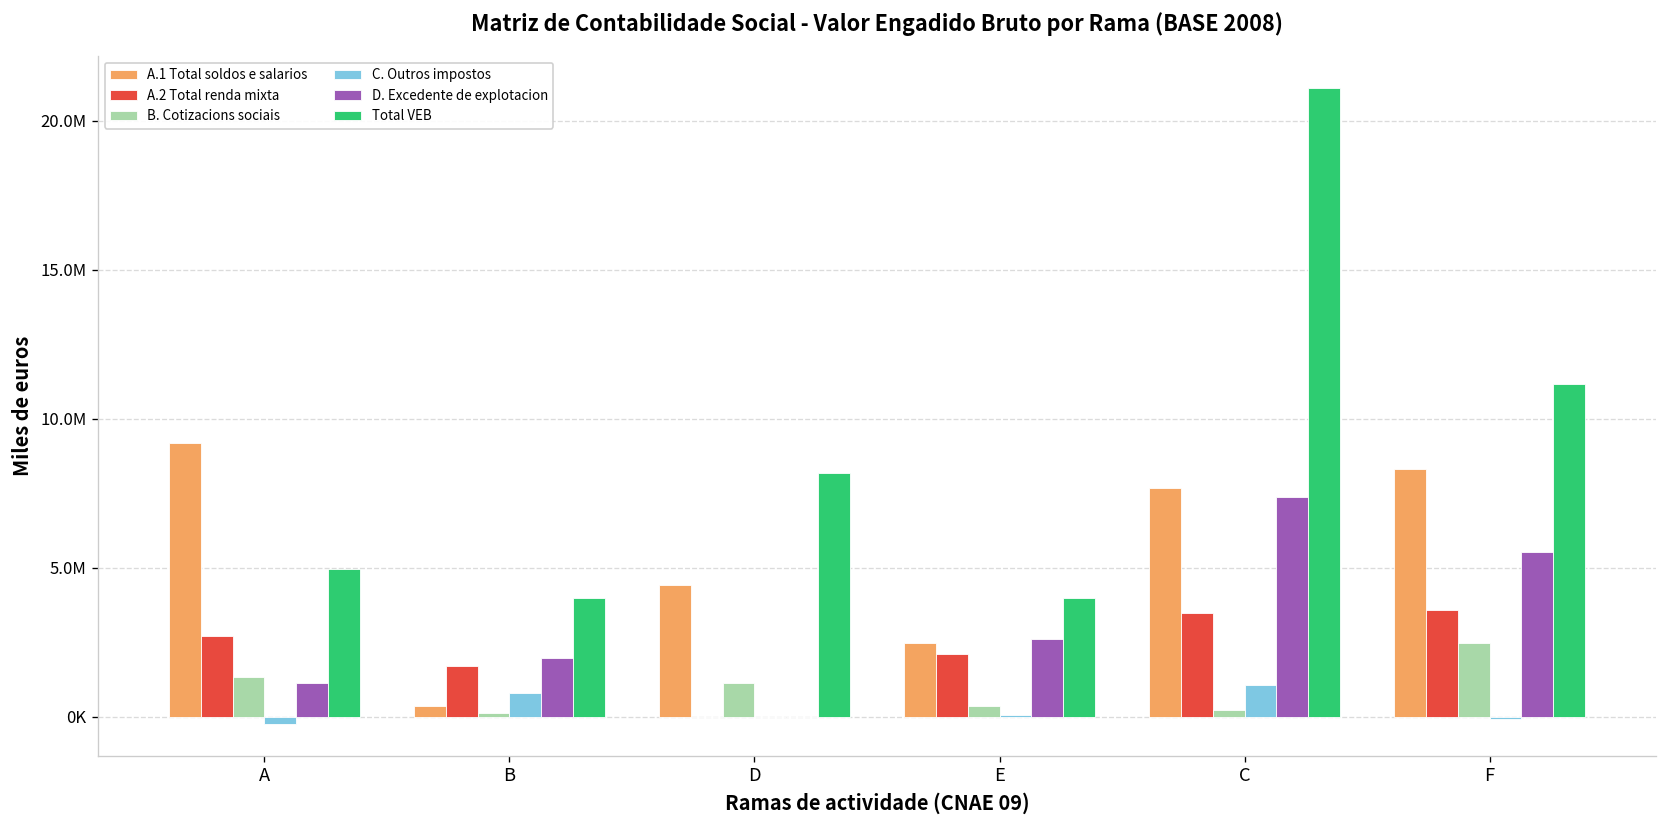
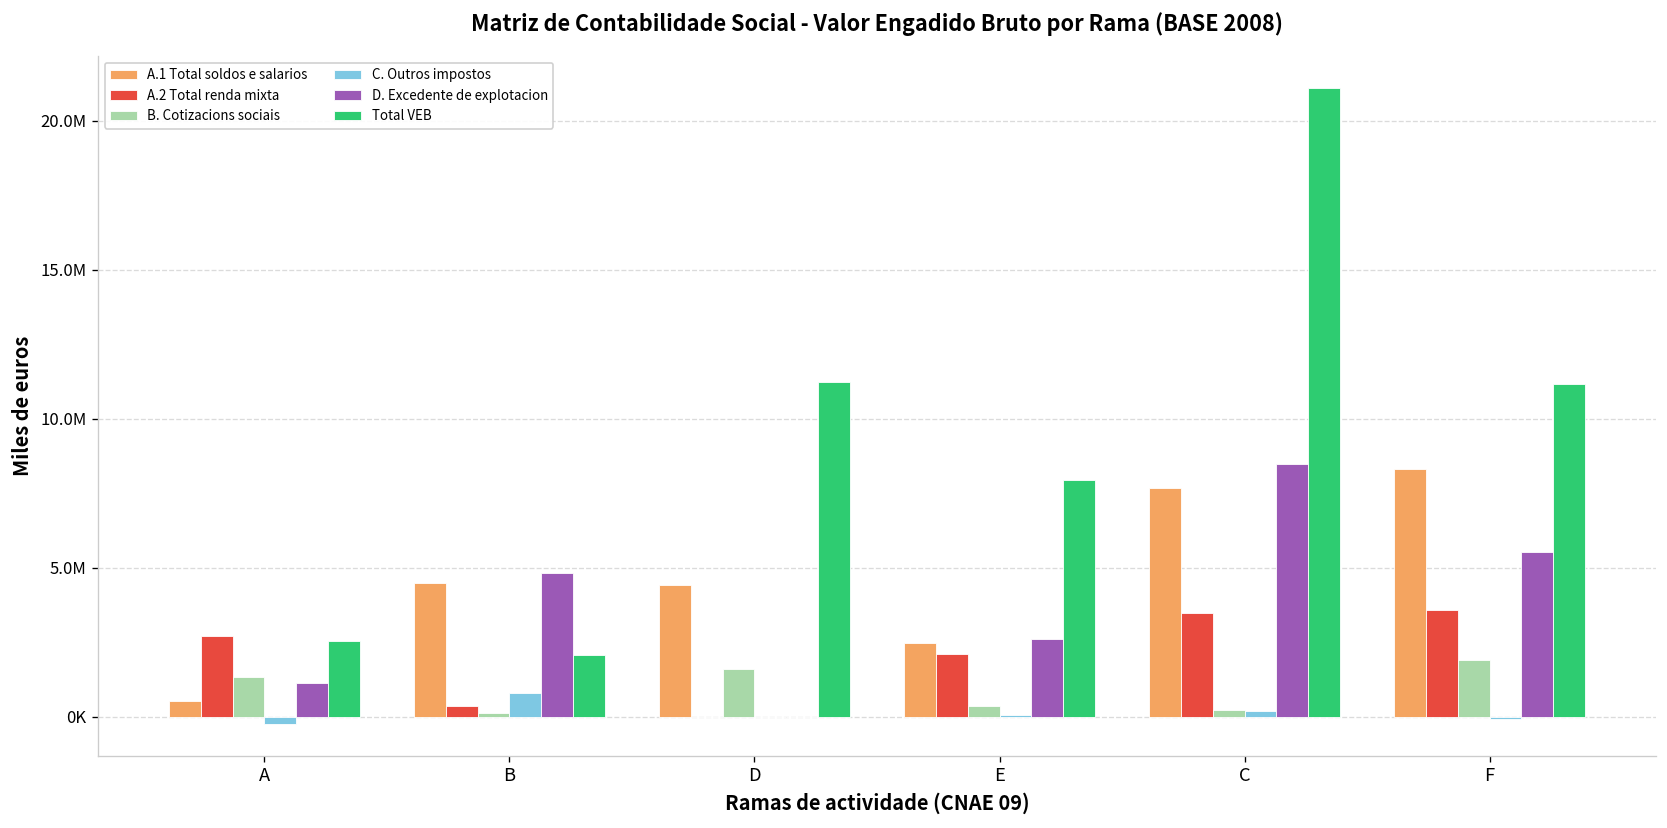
  {
    "A.1 Total soldos e salarios": {
-     "A": 9200000,
-     "B": 400000,
+     "A": 500000,
+     "B": 4500000,
      "D": 4400000,
      "E": 2500000,
      "C": 7700000,
      "F": 8300000
    },
    "A.2 Total renda mixta": {
      "A": 2700000,
-     "B": 1700000,
+     "B": 400000,
      "D": 0,
      "E": 2100000,
      "C": 3500000,
      "F": 3600000
    },
    "B. Cotizacions sociais": {
      "A": 1400000,
      "B": 100000,
-     "D": 1100000,
+     "D": 1600000,
      "E": 400000,
      "C": 200000,
-     "F": 2500000
+     "F": 1900000
    },
    "C. Outros impostos": {
      "A": -200000,
      "B": 800000,
-     "C": 1100000
+     "C": 200000
    },
    "D. Excedente de explotacion": {
      "A": 1100000,
-     "B": 2000000,
+     "B": 4800000,
      "D": 0,
      "E": 2600000,
-     "C": 7400000,
+     "C": 8500000,
      "F": 5500000
    },
    "Total VEB": {
-     "A": 4900000,
-     "B": 4000000,
-     "D": 8200000,
-     "E": 4000000,
+     "A": 2600000,
+     "B": 2100000,
+     "D": 11200000,
+     "E": 7900000,
      "C": 21100000,
      "F": 11200000
    }
  }
